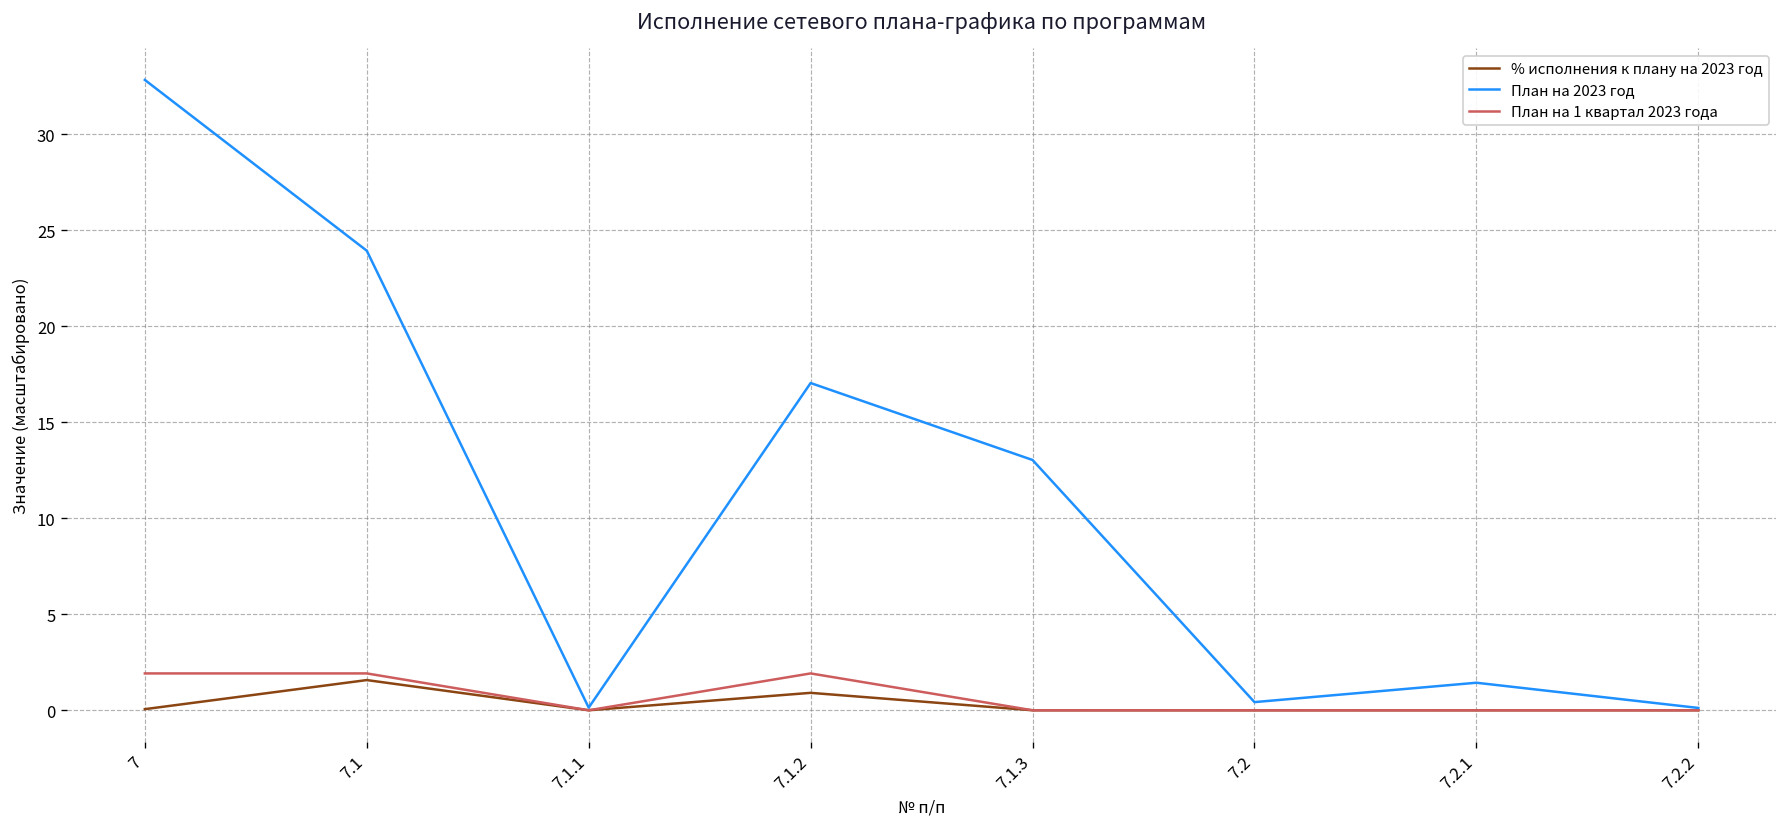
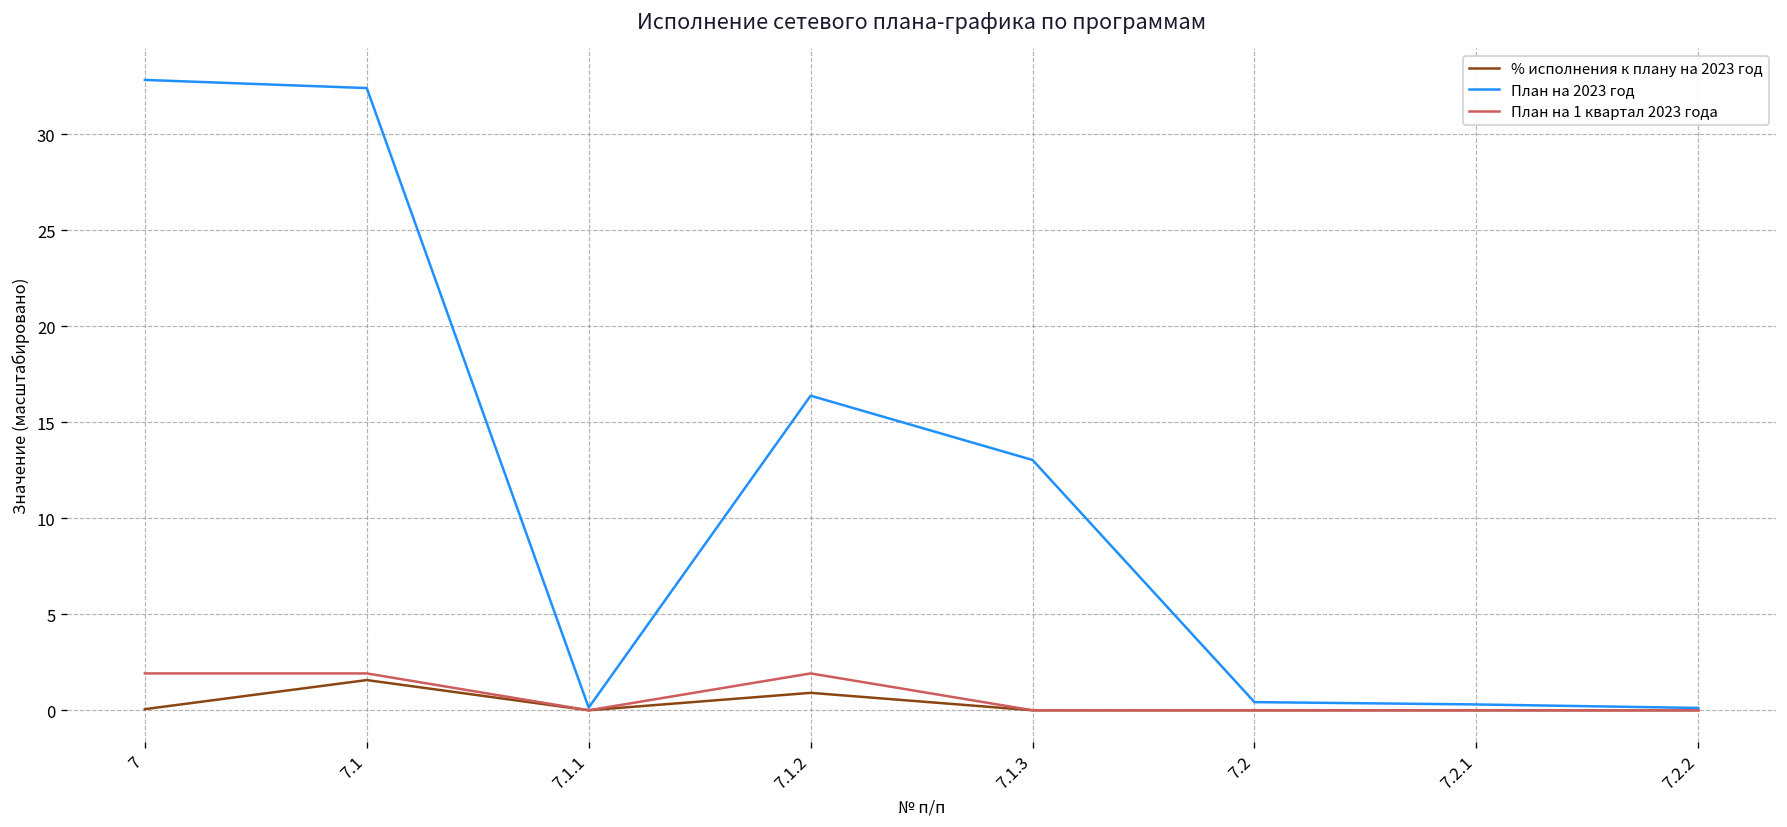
  {
    "% исполнения к плану на 2023 год": {
      "7": 0.1,
      "7.1": 1.6,
      "7.1.2": 0.9
    },
    "План на 2023 год": {
      "7": 32.8,
-     "7.1": 23.9,
-     "7.1.2": 17.1,
+     "7.1": 32.4,
+     "7.1.2": 16.4,
      "7.1.3": 13.0,
      "7.2": 0.4,
-     "7.2.1": 1.4
+     "7.2.1": 0.3
    },
    "План на 1 квартал 2023 года": {
      "7": 1.9,
      "7.1": 1.9,
      "7.1.2": 1.9
    }
  }
